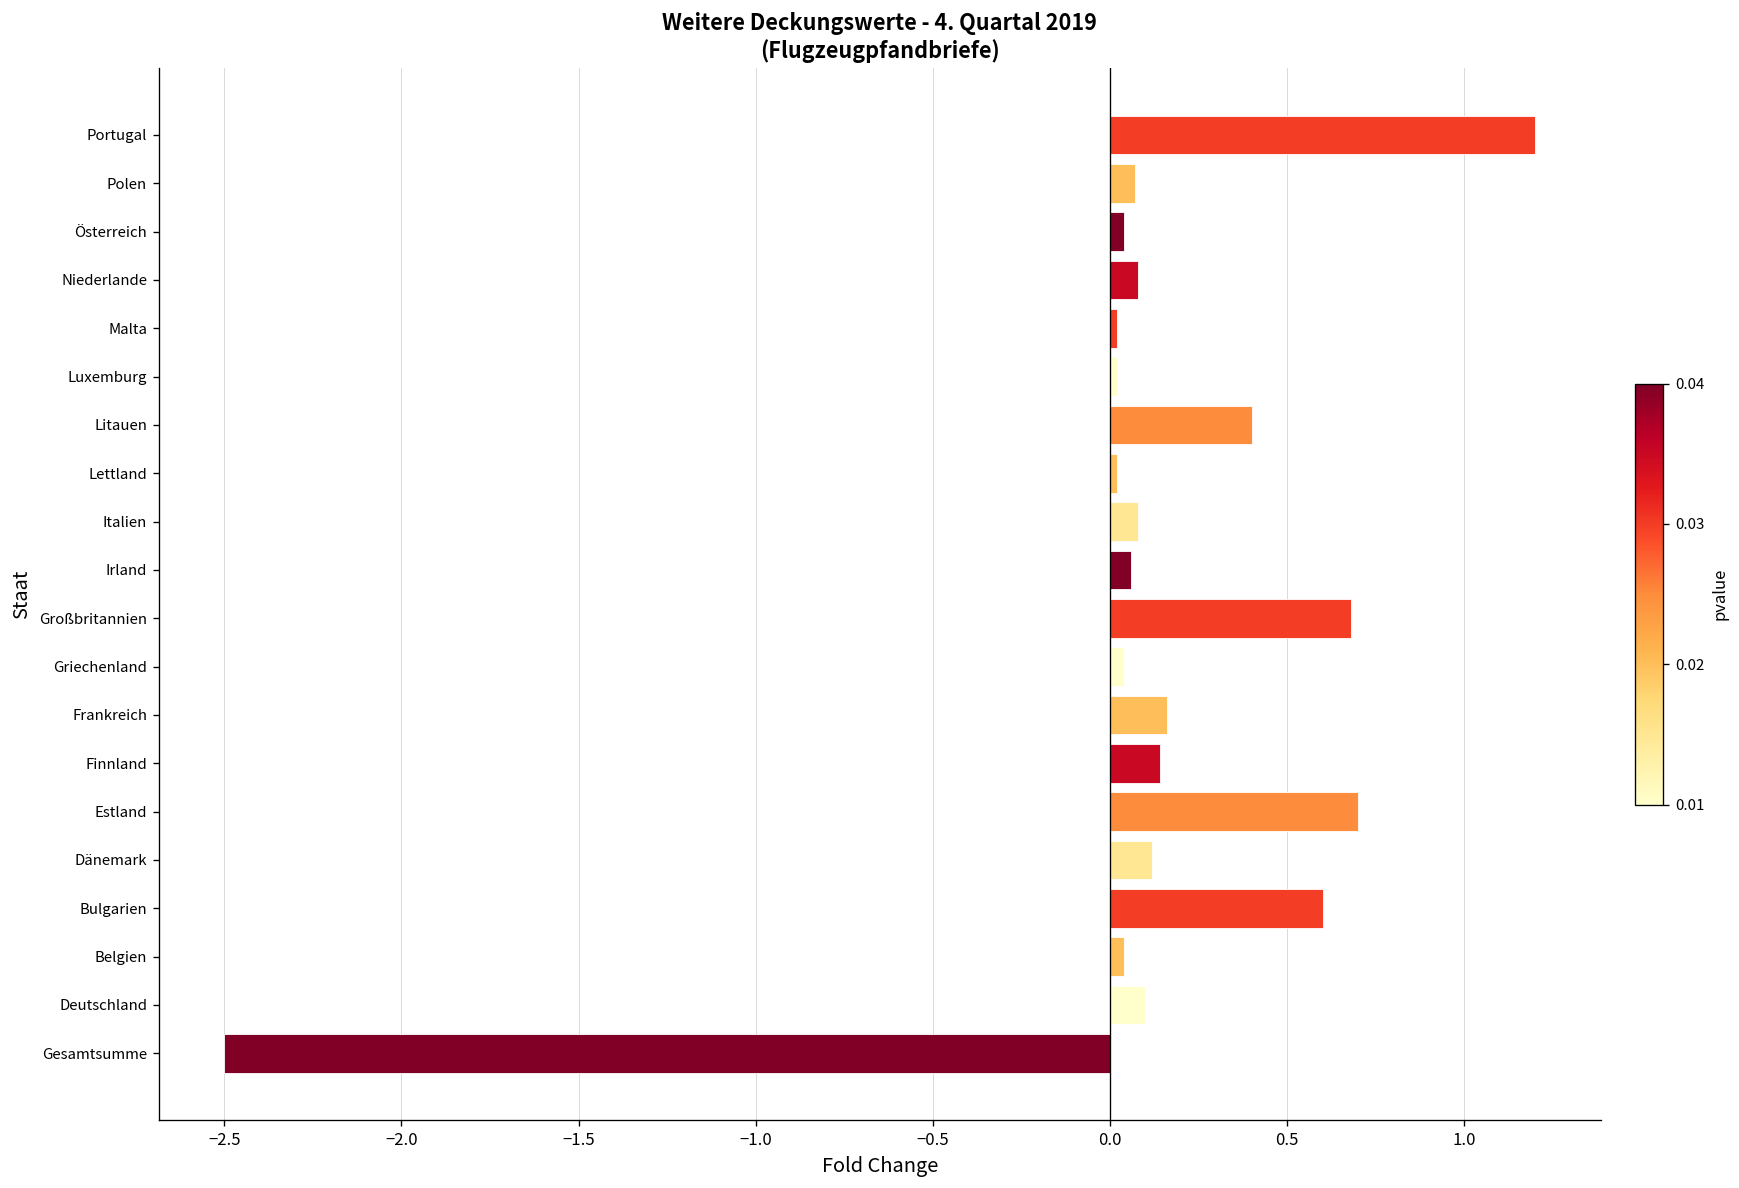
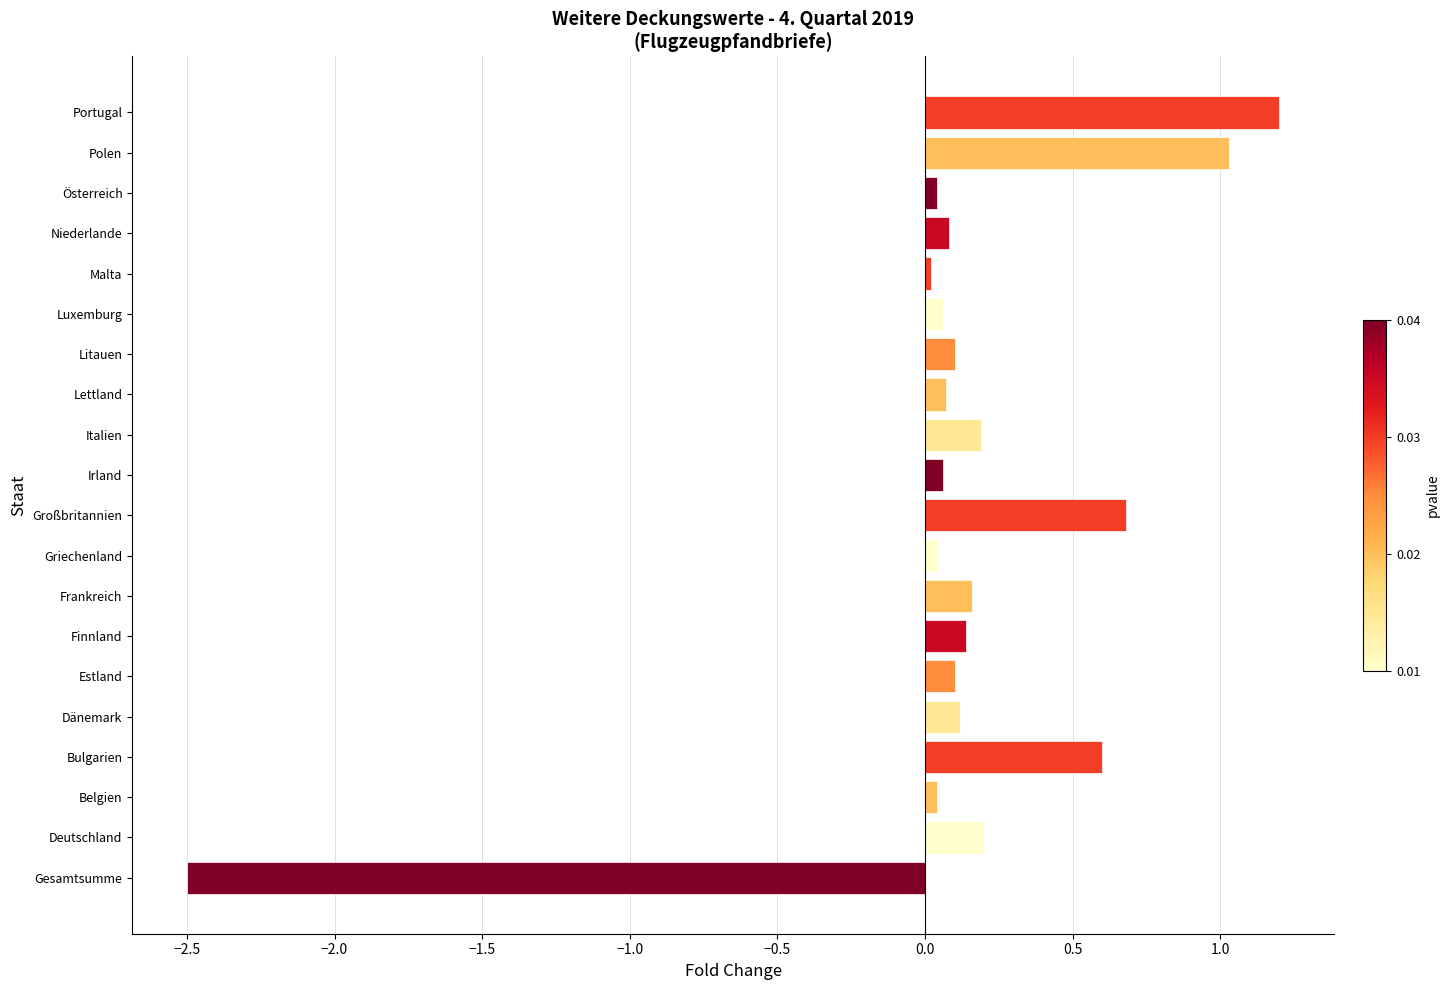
  {
    "Portugal": 1.20,
-   "Polen": 0.07,
+   "Polen": 1.03,
    "Österreich": 0.04,
    "Niederlande": 0.08,
    "Malta": 0.02,
-   "Luxemburg": 0.02,
-   "Litauen": 0.4,
-   "Lettland": 0.02,
-   "Italien": 0.08,
+   "Luxemburg": 0.06,
+   "Litauen": 0.1,
+   "Lettland": 0.07,
+   "Italien": 0.19,
    "Irland": 0.06,
    "Großbritannien": 0.68,
    "Griechenland": 0.04,
    "Frankreich": 0.16,
    "Finnland": 0.14,
-   "Estland": 0.7,
+   "Estland": 0.1,
    "Dänemark": 0.12,
    "Bulgarien": 0.60,
    "Belgien": 0.04,
-   "Deutschland": 0.1,
+   "Deutschland": 0.2,
    "Gesamtsumme": -2.50
  }
